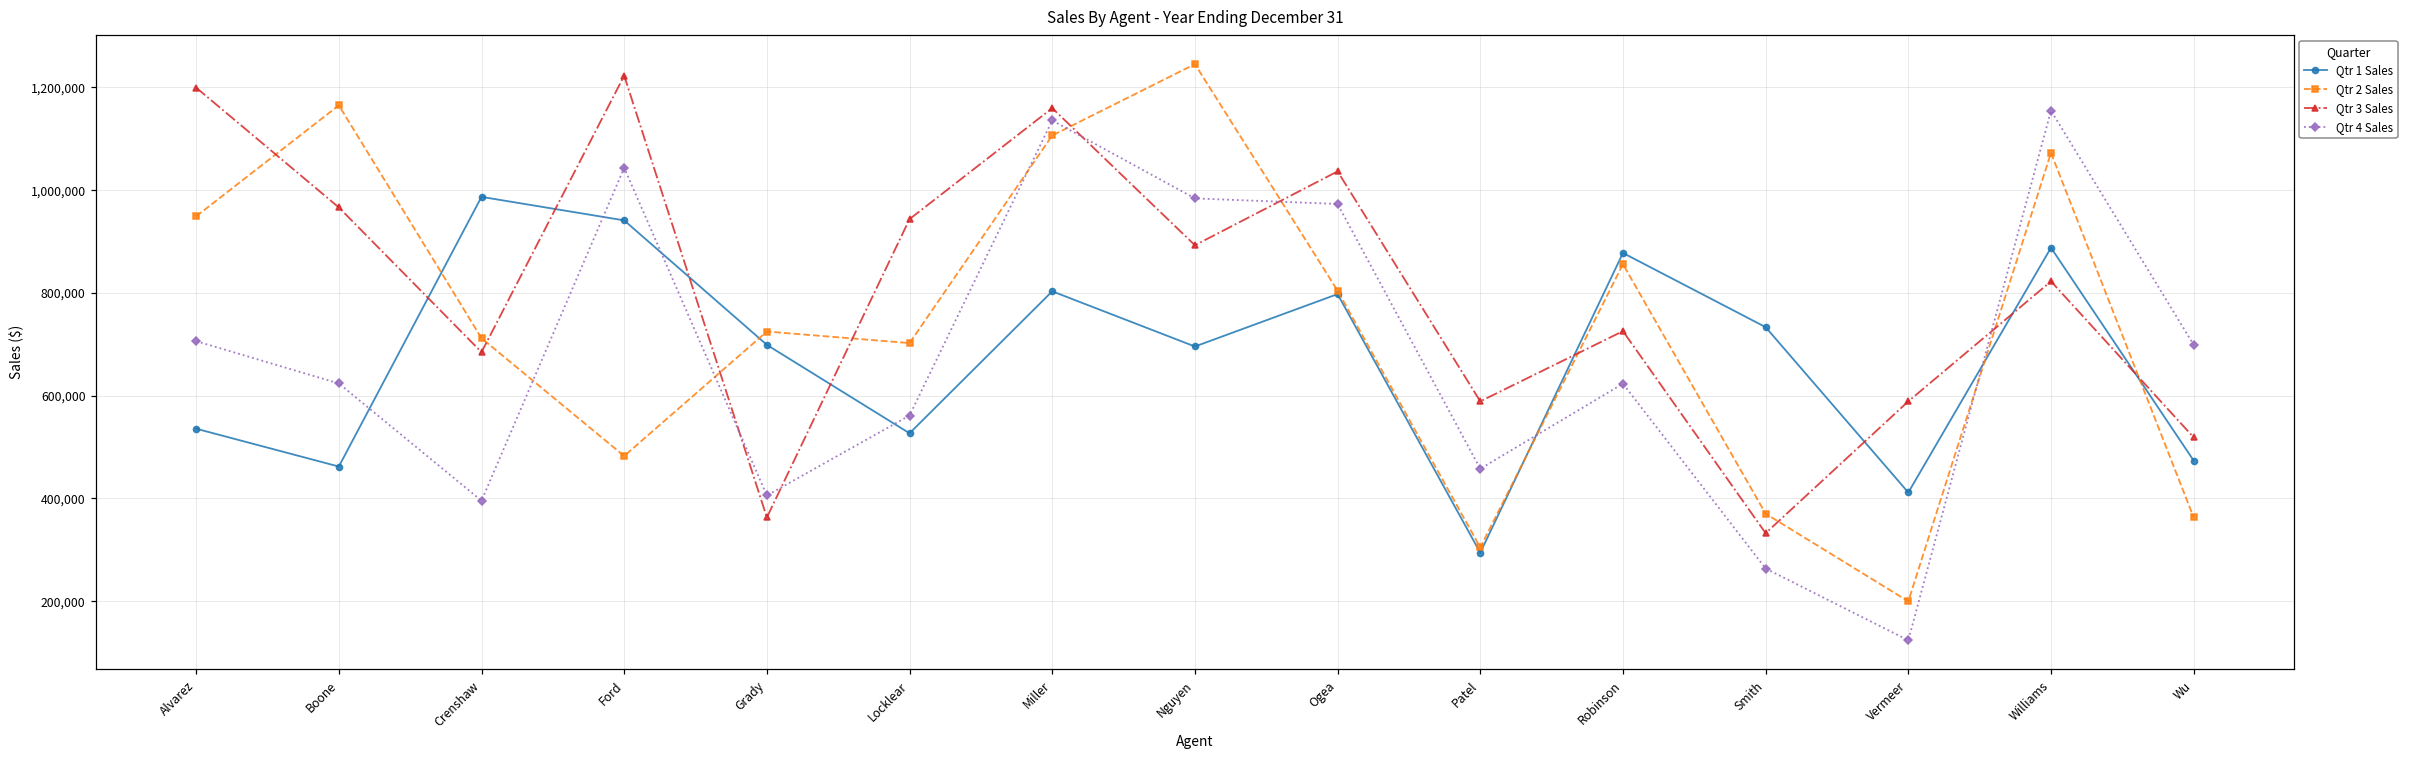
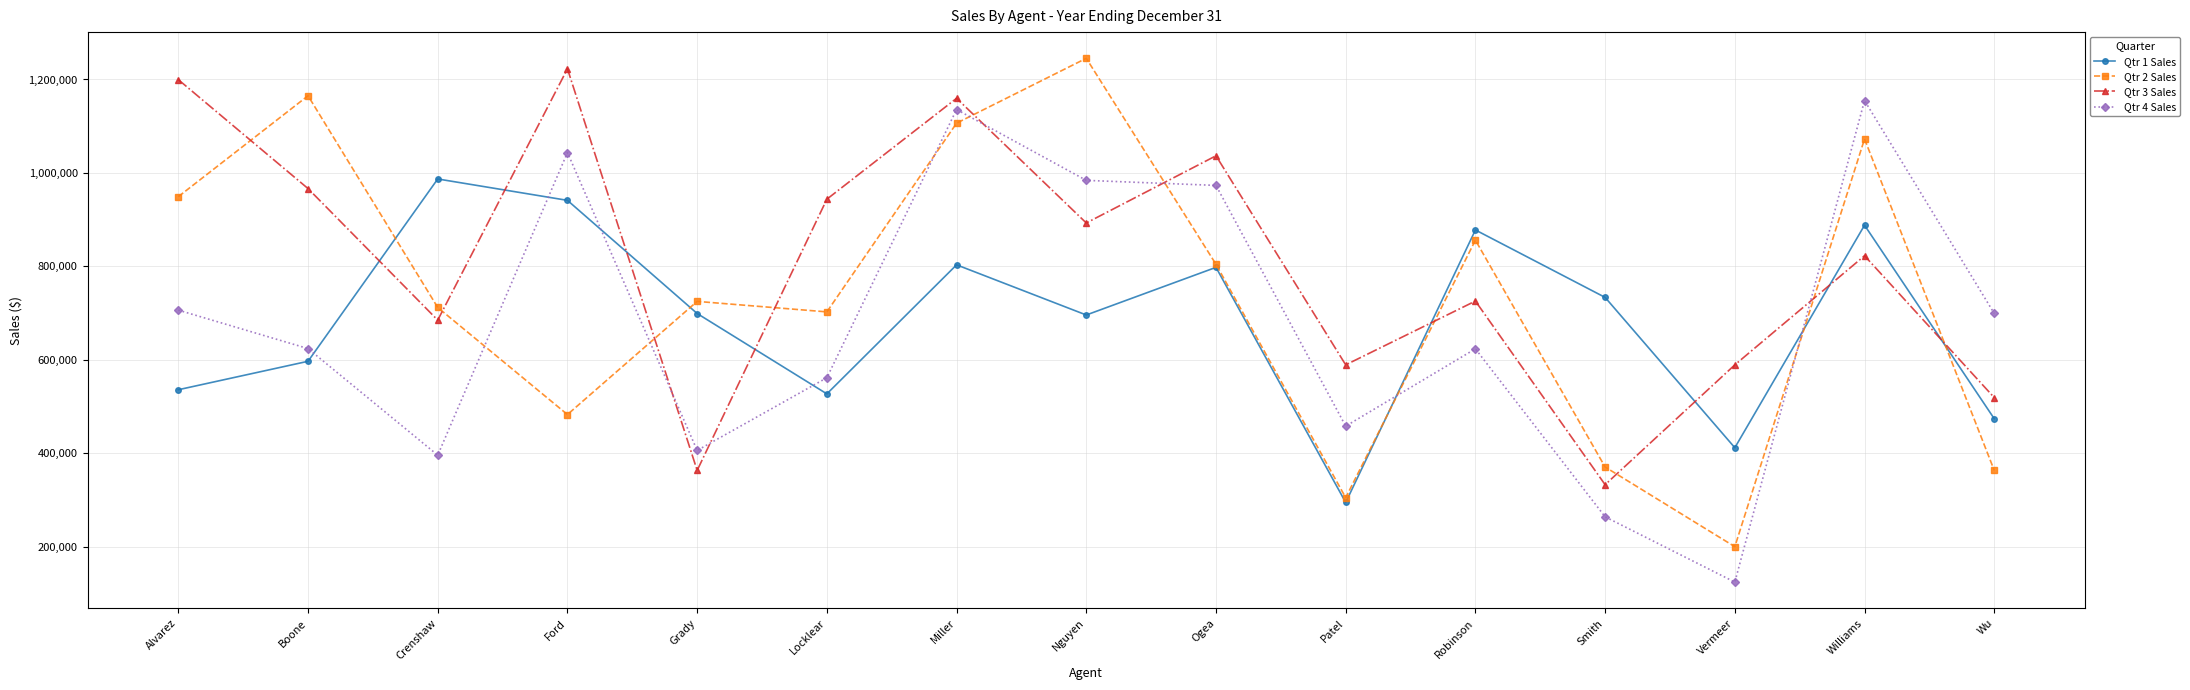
  {
    "Qtr 1 Sales": {
      "Alvarez": "540,000",
-     "Boone": "460,000",
+     "Boone": "600,000",
      "Crenshaw": "990,000",
      "Ford": "940,000",
      "Grady": "700,000",
      "Locklear": "530,000",
      "Miller": "800,000",
      "Nguyen": "700,000",
      "Ogea": "800,000",
      "Patel": "290,000",
      "Robinson": "880,000",
      "Smith": "730,000",
      "Vermeer": "410,000",
      "Williams": "890,000",
      "Wu": "470,000"
    },
    "Qtr 2 Sales": {
      "Alvarez": "950,000",
      "Boone": "1,170,000",
      "Crenshaw": "710,000",
      "Ford": "480,000",
      "Grady": "720,000",
      "Locklear": "700,000",
      "Miller": "1,110,000",
      "Nguyen": "1,250,000",
      "Ogea": "800,000",
      "Patel": "300,000",
      "Robinson": "860,000",
      "Smith": "370,000",
      "Vermeer": "200,000",
      "Williams": "1,070,000",
      "Wu": "360,000"
    },
    "Qtr 3 Sales": {
      "Alvarez": "1,200,000",
      "Boone": "970,000",
      "Crenshaw": "680,000",
      "Ford": "1,220,000",
      "Grady": "360,000",
      "Locklear": "940,000",
      "Miller": "1,160,000",
      "Nguyen": "890,000",
      "Ogea": "1,040,000",
      "Patel": "590,000",
      "Robinson": "730,000",
      "Smith": "330,000",
      "Vermeer": "590,000",
      "Williams": "820,000",
      "Wu": "520,000"
    },
    "Qtr 4 Sales": {
      "Alvarez": "710,000",
      "Boone": "620,000",
      "Crenshaw": "400,000",
      "Ford": "1,040,000",
      "Grady": "410,000",
      "Locklear": "560,000",
      "Miller": "1,140,000",
      "Nguyen": "980,000",
      "Ogea": "970,000",
      "Patel": "460,000",
      "Robinson": "620,000",
      "Smith": "260,000",
      "Vermeer": "120,000",
      "Williams": "1,150,000",
      "Wu": "700,000"
    }
  }
